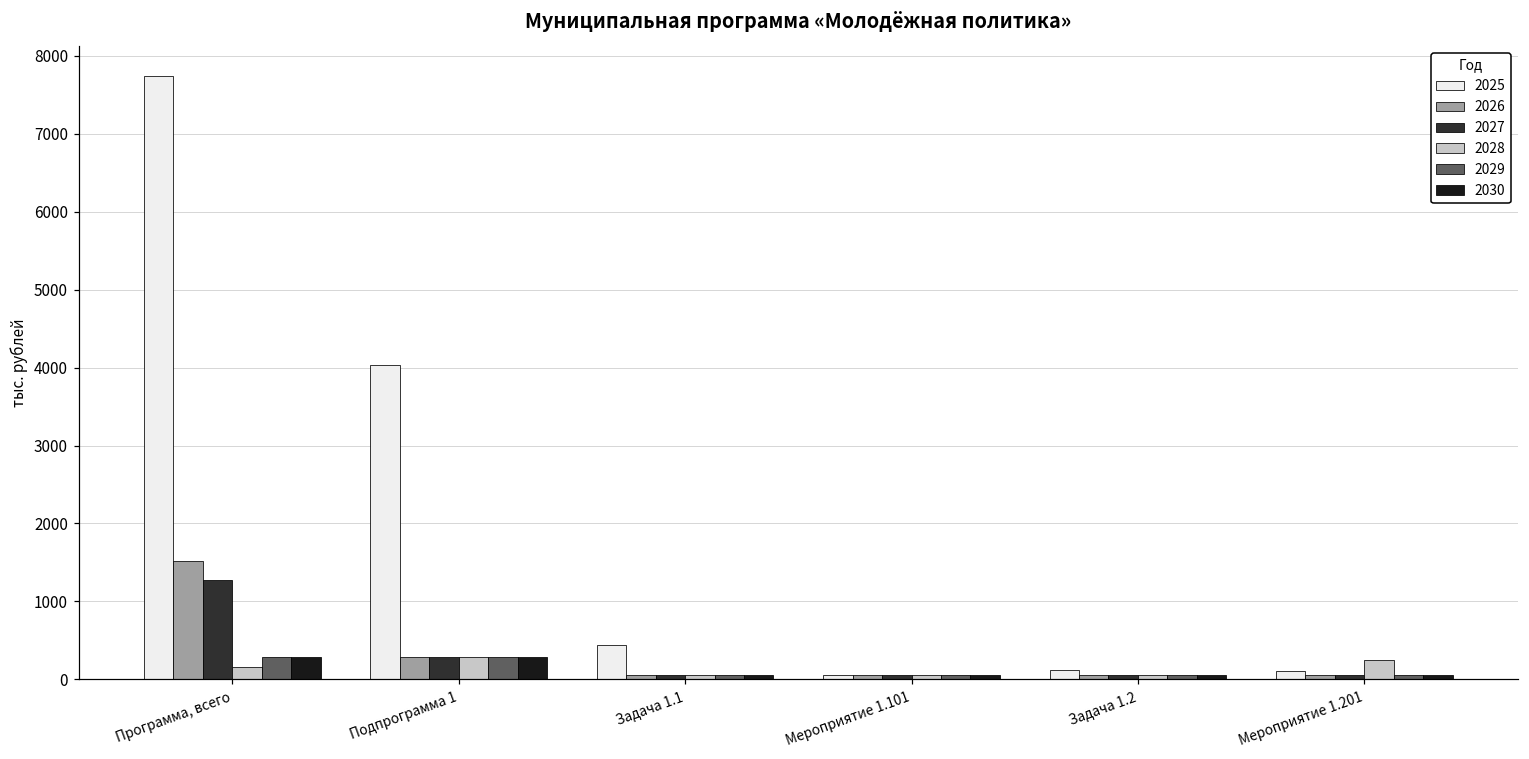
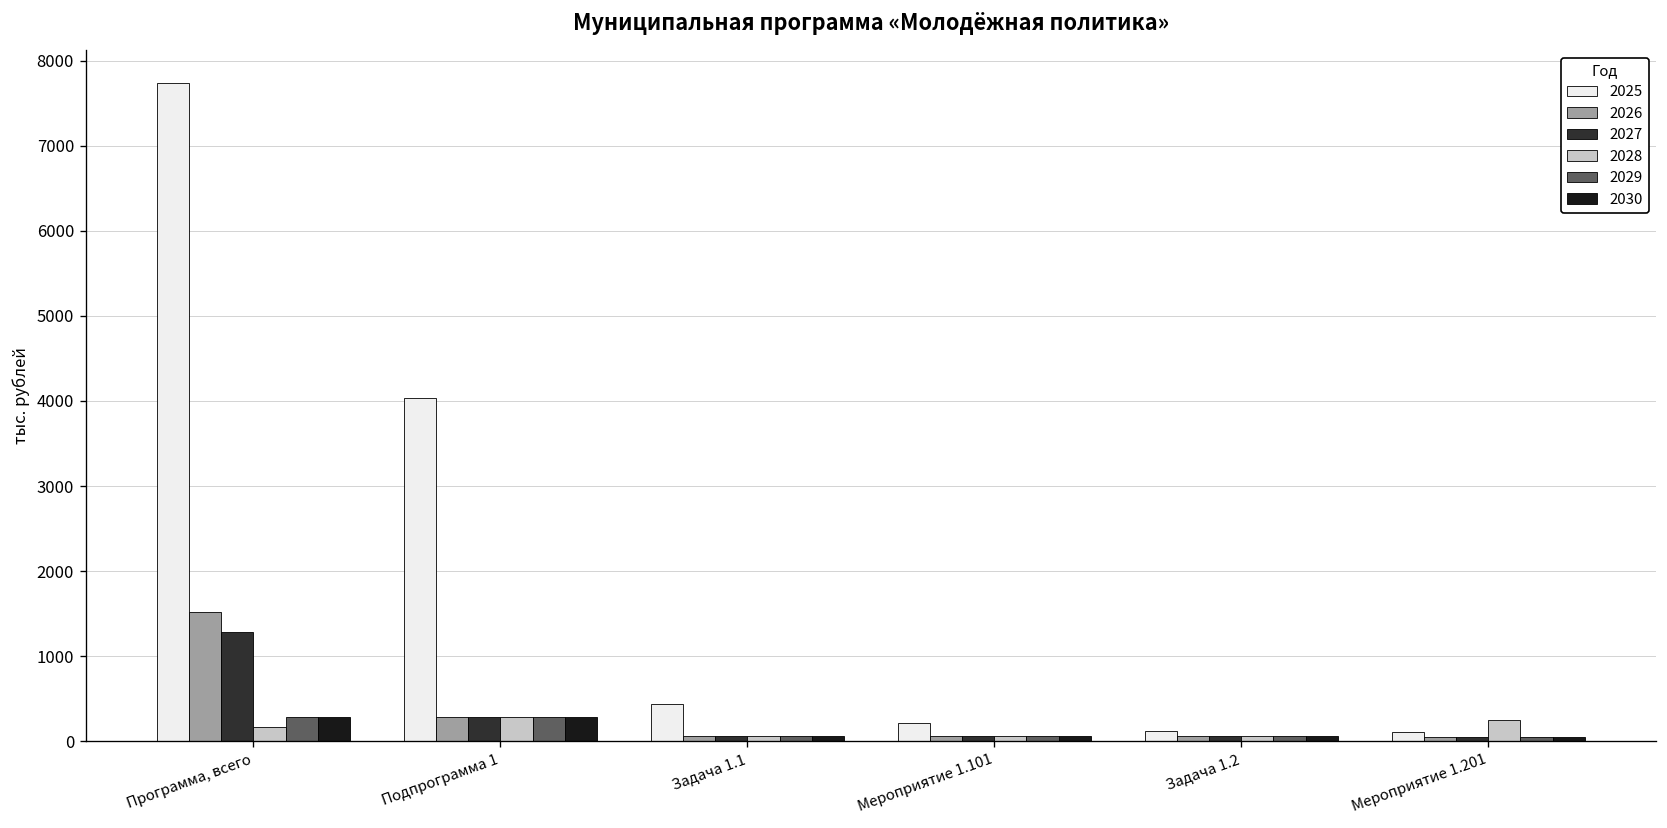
  {
    "2025": {
      "Программа, всего": 7700,
      "Подпрограмма 1": 4000,
      "Задача 1.1": 400,
-     "Мероприятие 1.101": 100,
+     "Мероприятие 1.101": 200,
      "Задача 1.2": 100,
      "Мероприятие 1.201": 100
    },
    "2026": {
      "Программа, всего": 1500,
      "Подпрограмма 1": 300,
      "Задача 1.1": 100,
      "Мероприятие 1.101": 100,
      "Задача 1.2": 100,
      "Мероприятие 1.201": 100
    },
    "2028": {
      "Программа, всего": 200,
      "Подпрограмма 1": 300,
      "Задача 1.1": 100,
      "Мероприятие 1.101": 100,
      "Задача 1.2": 100,
      "Мероприятие 1.201": 200
    },
    "2029": {
      "Программа, всего": 300,
      "Подпрограмма 1": 300,
      "Задача 1.1": 100,
      "Мероприятие 1.101": 100,
      "Задача 1.2": 100,
      "Мероприятие 1.201": 100
    }
  }
